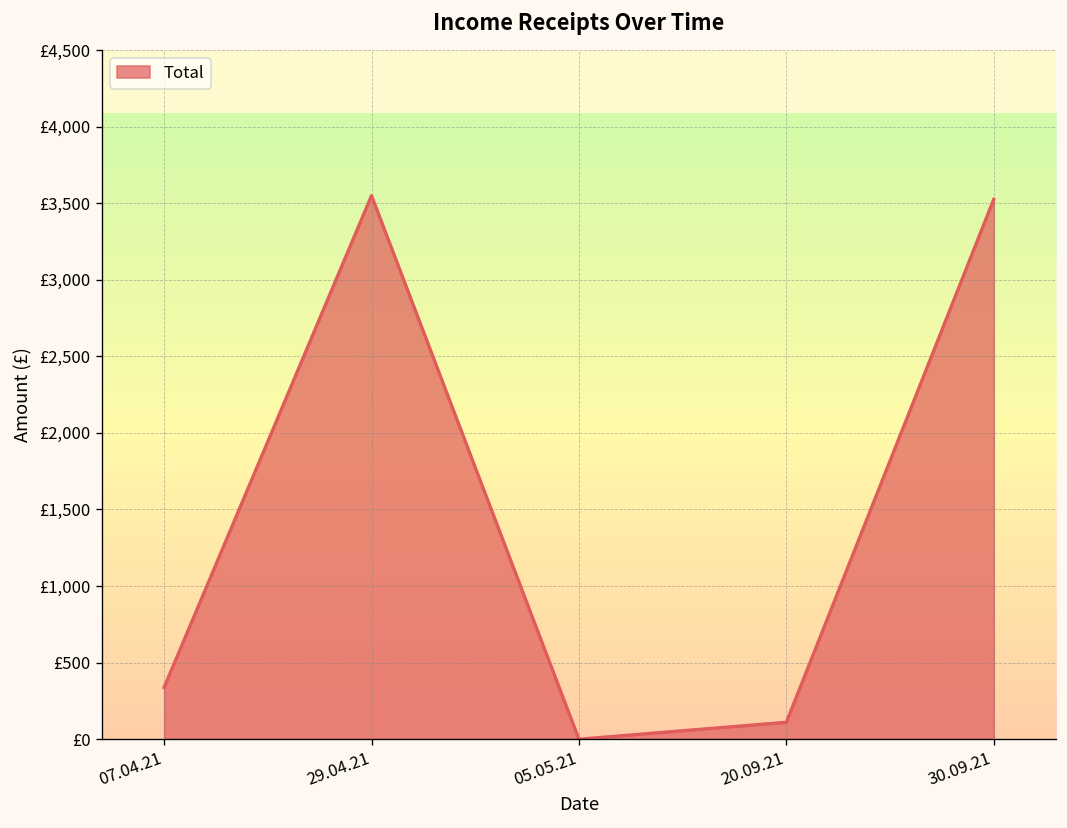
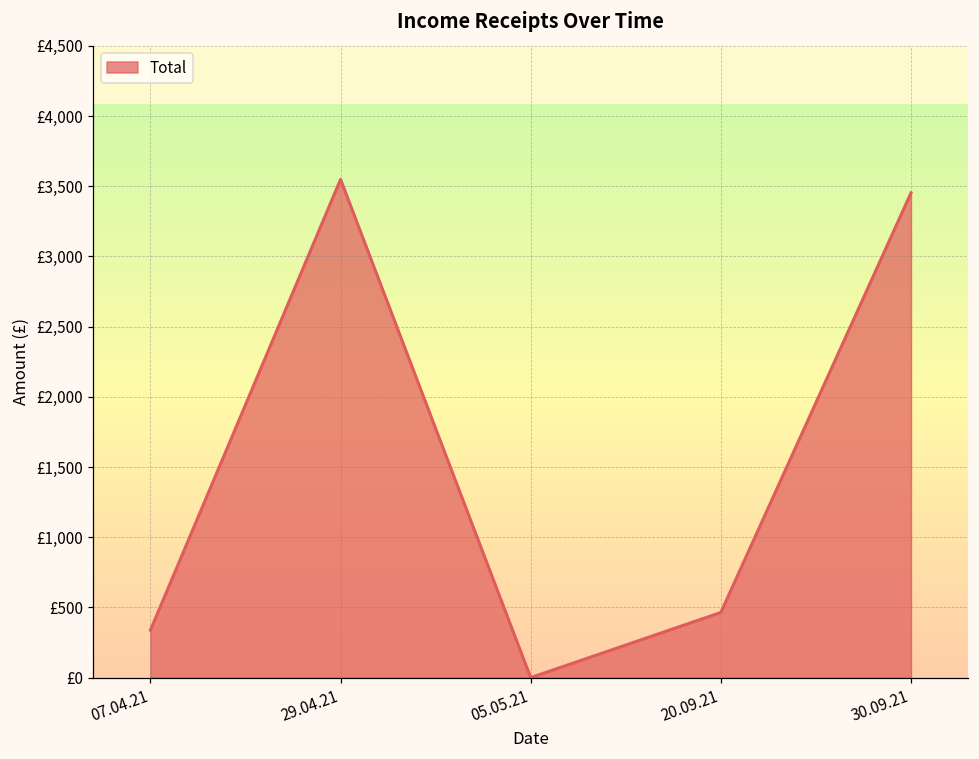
  {
    "07.04.21": "£340",
    "29.04.21": "£3,550",
    "05.05.21": "£0",
-   "20.09.21": "£110",
-   "30.09.21": "£3,520"
+   "20.09.21": "£460",
+   "30.09.21": "£3,450"
  }
